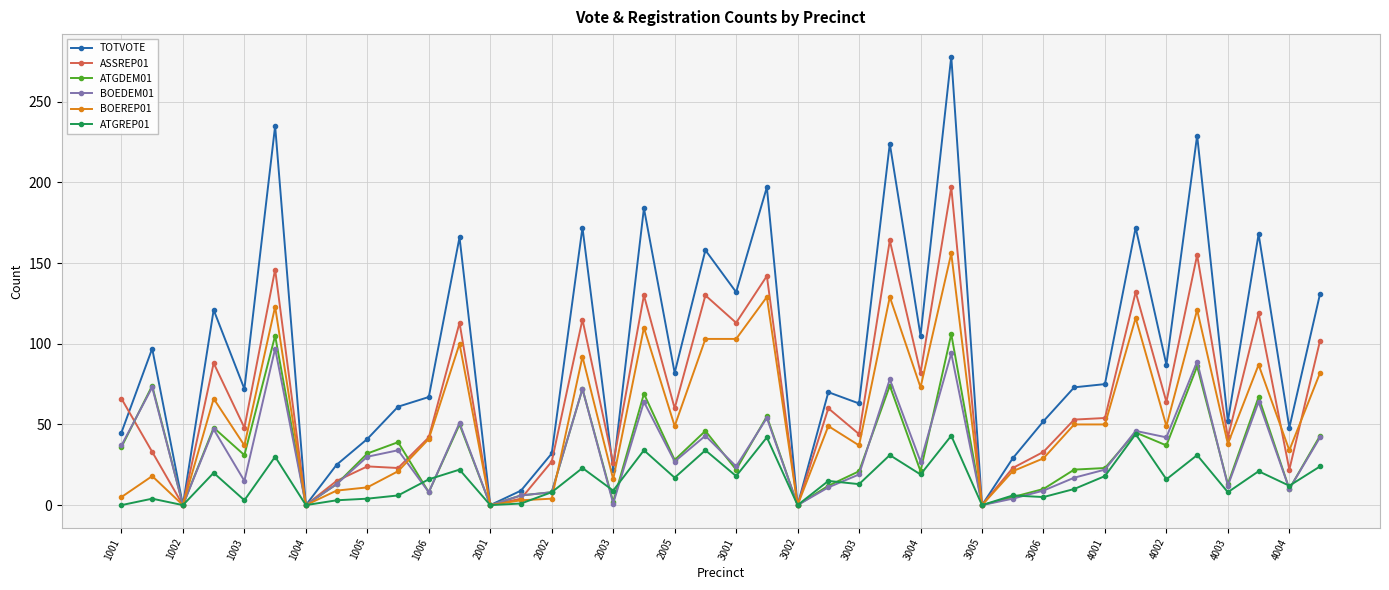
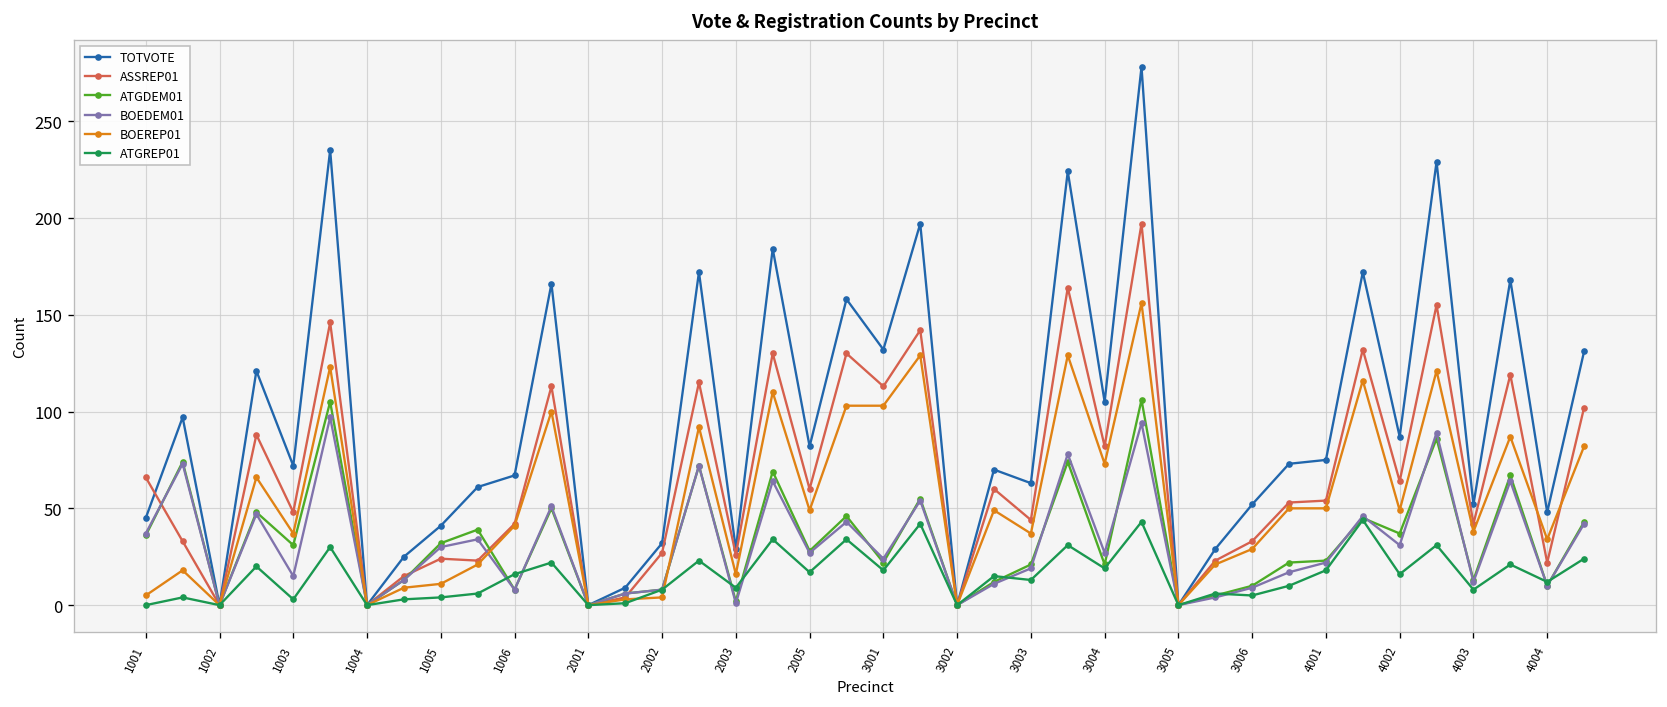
  {
    "TOTVOTE": {
      "1001": 45,
      "1003": 72,
      "1005": 41,
      "1006": 67,
      "2002": 32,
-     "2003": 22,
+     "2003": 29,
      "2005": 82,
      "3001": 132,
      "3003": 63,
      "3004": 105,
      "3006": 52,
      "4001": 75,
      "4002": 87,
      "4003": 52,
      "4004": 48
    },
    "ASSREP01": {
      "1001": 66,
      "1003": 48,
      "1005": 24,
      "2002": 27,
      "2003": 26,
      "2005": 60,
      "3001": 113,
      "3003": 44,
      "3004": 82,
      "3006": 33,
      "4001": 54,
      "4002": 64,
      "4003": 42,
      "4004": 22
    },
    "ATGDEM01": {
      "1003": 31,
      "1005": 32,
      "3001": 22,
      "3003": 21,
      "3004": 21,
      "4002": 37
    },
    "BOEDEM01": {
      "1003": 15,
      "1005": 30,
      "3001": 24,
      "3003": 19,
      "3004": 27,
-     "4002": 42
+     "4002": 31
    },
    "BOEREP01": {
      "1001": 5,
      "1003": 37,
      "1005": 11,
      "2002": 4,
      "2003": 16,
      "2005": 49,
      "3001": 103,
      "3003": 37,
      "3004": 73,
      "3006": 29,
      "4001": 50,
      "4002": 49,
      "4003": 38,
      "4004": 34
    },
    "ATGREP01": {
      "1001": 0,
      "1003": 3,
      "1005": 4,
      "1006": 16,
      "2003": 9,
      "2005": 17,
      "3001": 18,
      "3003": 13,
      "3004": 19,
      "3006": 5,
      "4001": 18,
      "4002": 16,
      "4003": 8,
      "4004": 12
    }
  }
